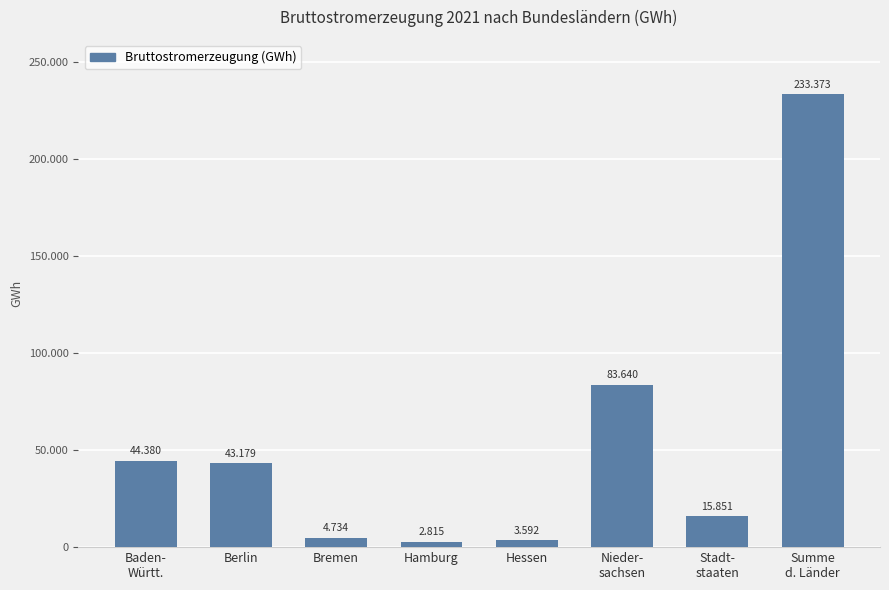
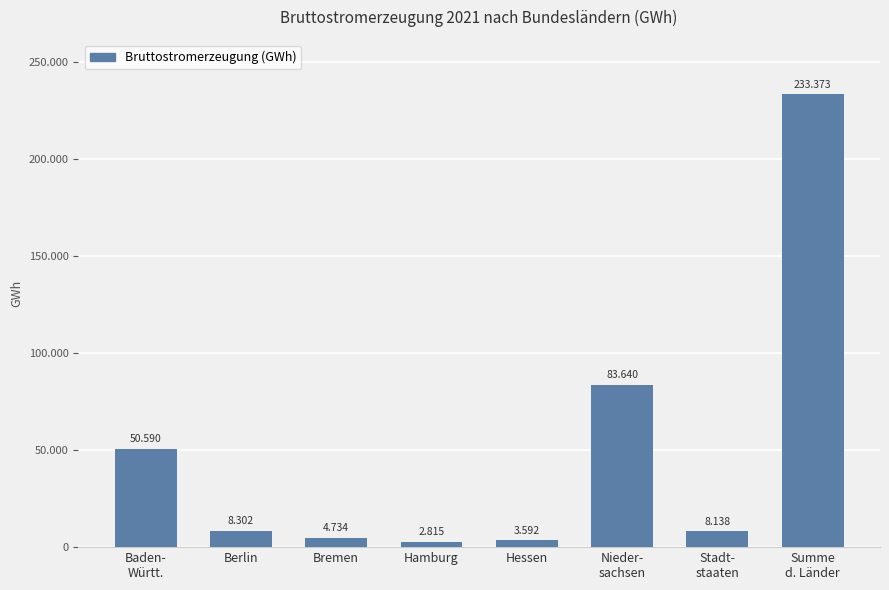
  {
-   "Baden- Württ.": 44.380,
-   "Berlin": 43.179,
-   "Stadt- staaten": 15.851
+   "Baden- Württ.": 50.590,
+   "Berlin": 8.302,
+   "Stadt- staaten": 8.138
  }
